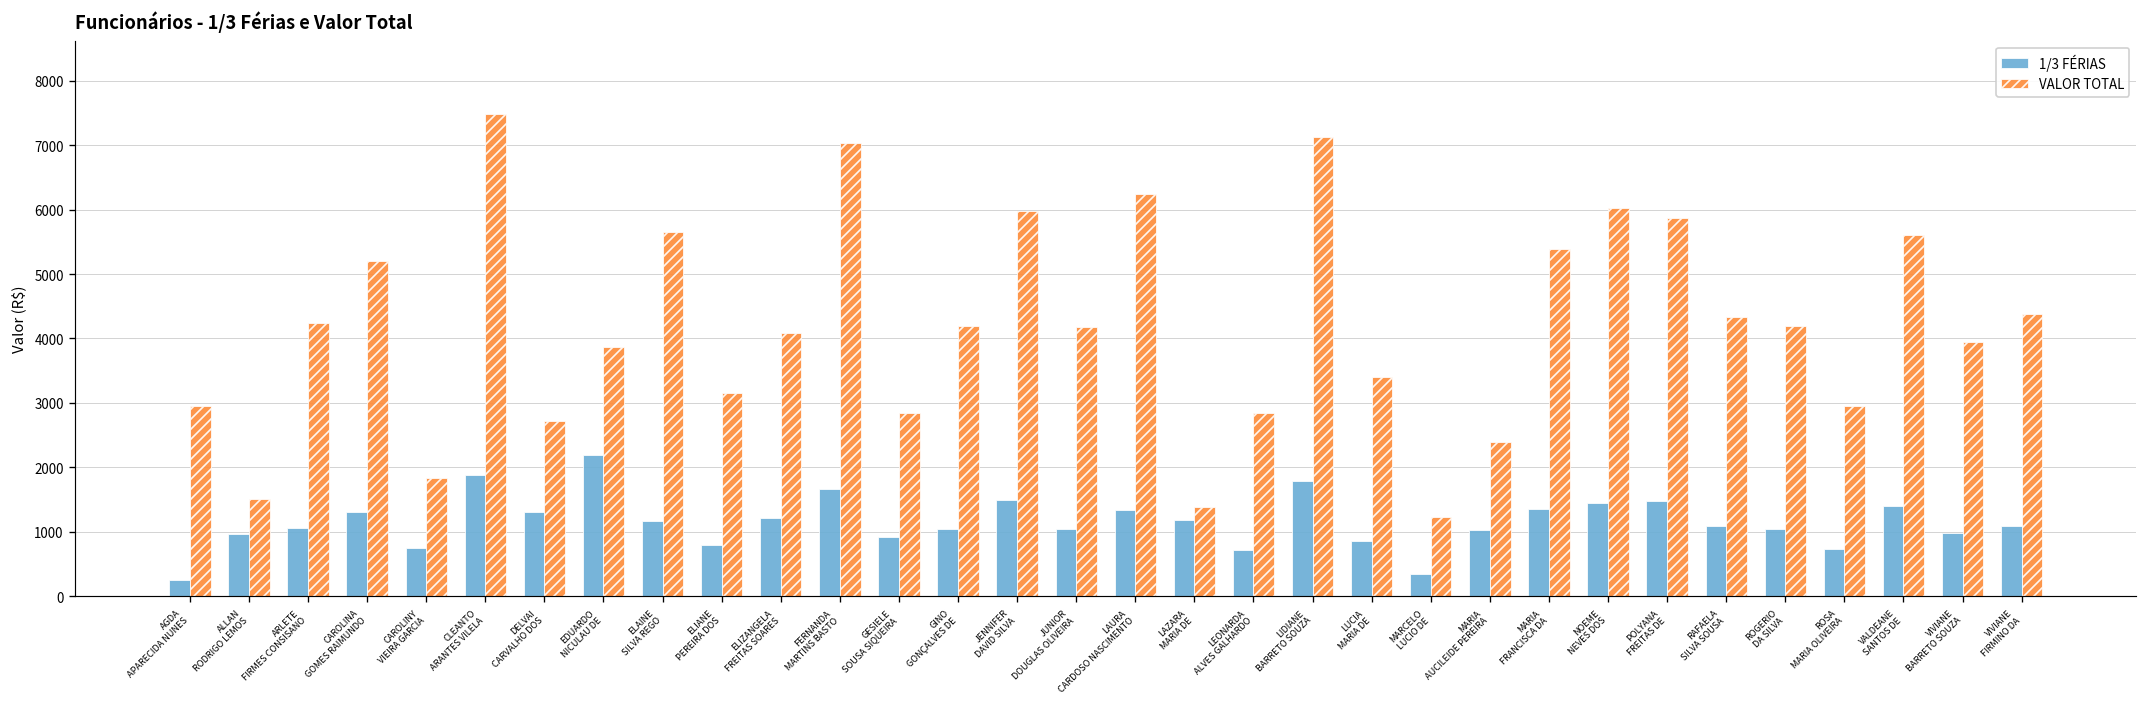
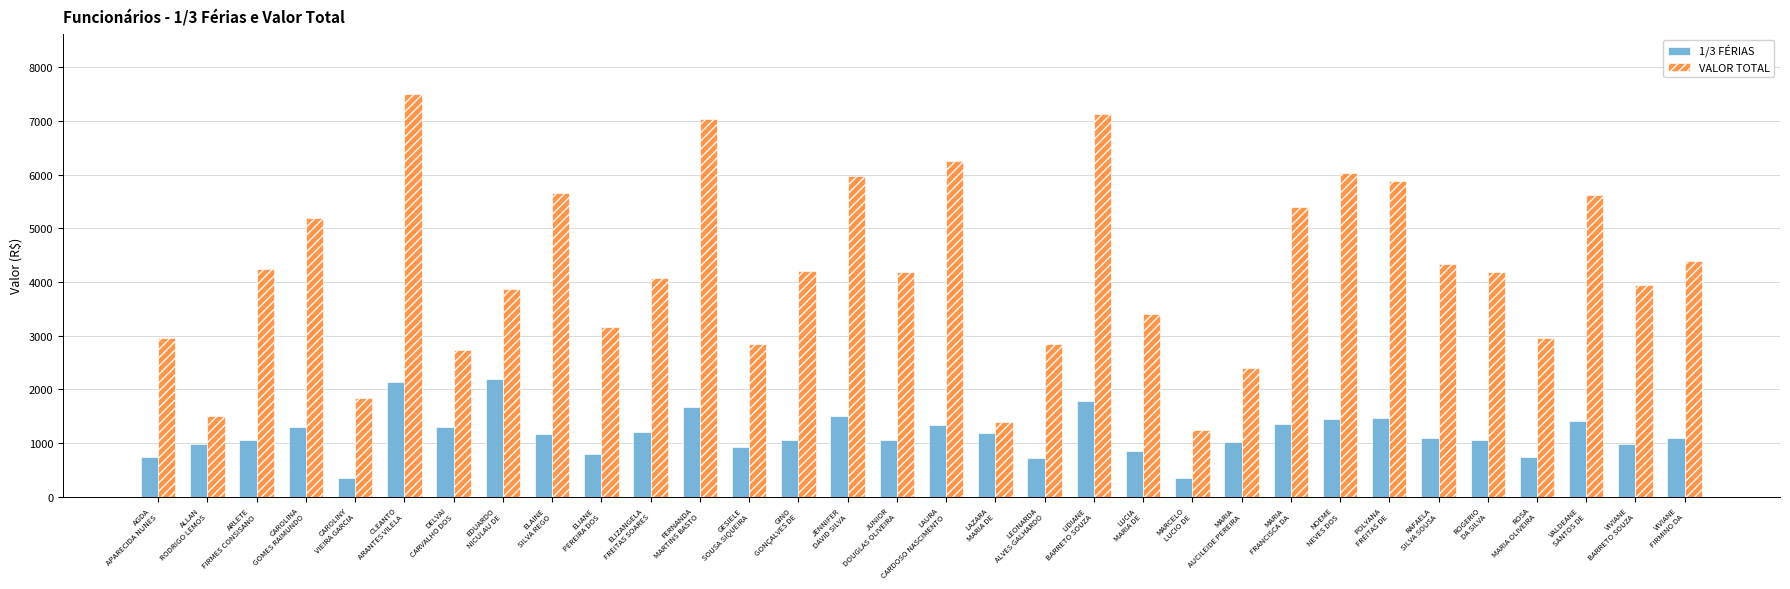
  {
    "1/3 FÉRIAS": {
-     "AGDA APARECIDA NUNES": 200,
+     "AGDA APARECIDA NUNES": 700,
      "ALLAN RODRIGO LEMOS": 1000,
      "ARLETE FIRMES CONSISANO": 1100,
      "CAROLINA GOMES RAIMUNDO": 1300,
-     "CAROLINY VIEIRA GARCIA": 700,
-     "CLEANTO ARANTES VILELA": 1900,
+     "CAROLINY VIEIRA GARCIA": 300,
+     "CLEANTO ARANTES VILELA": 2100,
      "DELVAI CARVALHO DOS": 1300,
      "EDUARDO NICULAU DE": 2200,
      "ELAINE SILVA REGO": 1200,
      "ELIANE PEREIRA DOS": 800,
      "ELIZANGELA FREITAS SOARES": 1200,
      "FERNANDA MARTINS BASTO": 1700,
      "GESIELE SOUSA SIQUEIRA": 900,
      "GINO GONÇALVES DE": 1000,
      "JENNIFER DAVID SILVA": 1500,
      "JUNIOR DOUGLAS OLIVEIRA": 1000,
      "LAURA CARDOSO NASCIMENTO": 1300,
      "LAZARA MARIA DE": 1200,
      "LEONARDA ALVES GALHARDO": 700,
      "LIDIANE BARRETO SOUZA": 1800,
      "LUCIA MARIA DE": 900,
      "MARCELO LUCIO DE": 300,
      "MARIA AUCILEIDE PEREIRA": 1000,
      "MARIA FRANCISCA DA": 1300,
      "NOEME NEVES DOS": 1400,
      "POLYANA FREITAS DE": 1500,
      "RAFAELA SILVA SOUSA": 1100,
      "ROGERIO DA SILVA": 1000,
      "ROSA MARIA OLIVEIRA": 700,
      "VALDEANE SANTOS DE": 1400,
      "VIVIANE BARRETO SOUZA": 1000,
      "VIVIANE FIRMINO DA": 1100
    },
    "VALOR TOTAL": {
      "AGDA APARECIDA NUNES": 3000,
      "ALLAN RODRIGO LEMOS": 1500,
      "ARLETE FIRMES CONSISANO": 4200,
      "CAROLINA GOMES RAIMUNDO": 5200,
      "CAROLINY VIEIRA GARCIA": 1800,
      "CLEANTO ARANTES VILELA": 7500,
      "DELVAI CARVALHO DOS": 2700,
      "EDUARDO NICULAU DE": 3900,
      "ELAINE SILVA REGO": 5600,
      "ELIANE PEREIRA DOS": 3200,
      "ELIZANGELA FREITAS SOARES": 4100,
      "FERNANDA MARTINS BASTO": 7000,
      "GESIELE SOUSA SIQUEIRA": 2800,
      "GINO GONÇALVES DE": 4200,
      "JENNIFER DAVID SILVA": 6000,
      "JUNIOR DOUGLAS OLIVEIRA": 4200,
      "LAURA CARDOSO NASCIMENTO": 6200,
      "LAZARA MARIA DE": 1400,
      "LEONARDA ALVES GALHARDO": 2800,
      "LIDIANE BARRETO SOUZA": 7100,
      "LUCIA MARIA DE": 3400,
      "MARCELO LUCIO DE": 1200,
      "MARIA AUCILEIDE PEREIRA": 2400,
      "MARIA FRANCISCA DA": 5400,
      "NOEME NEVES DOS": 6000,
      "POLYANA FREITAS DE": 5900,
      "RAFAELA SILVA SOUSA": 4300,
      "ROGERIO DA SILVA": 4200,
      "ROSA MARIA OLIVEIRA": 2900,
      "VALDEANE SANTOS DE": 5600,
      "VIVIANE BARRETO SOUZA": 3900,
      "VIVIANE FIRMINO DA": 4400
    }
  }
